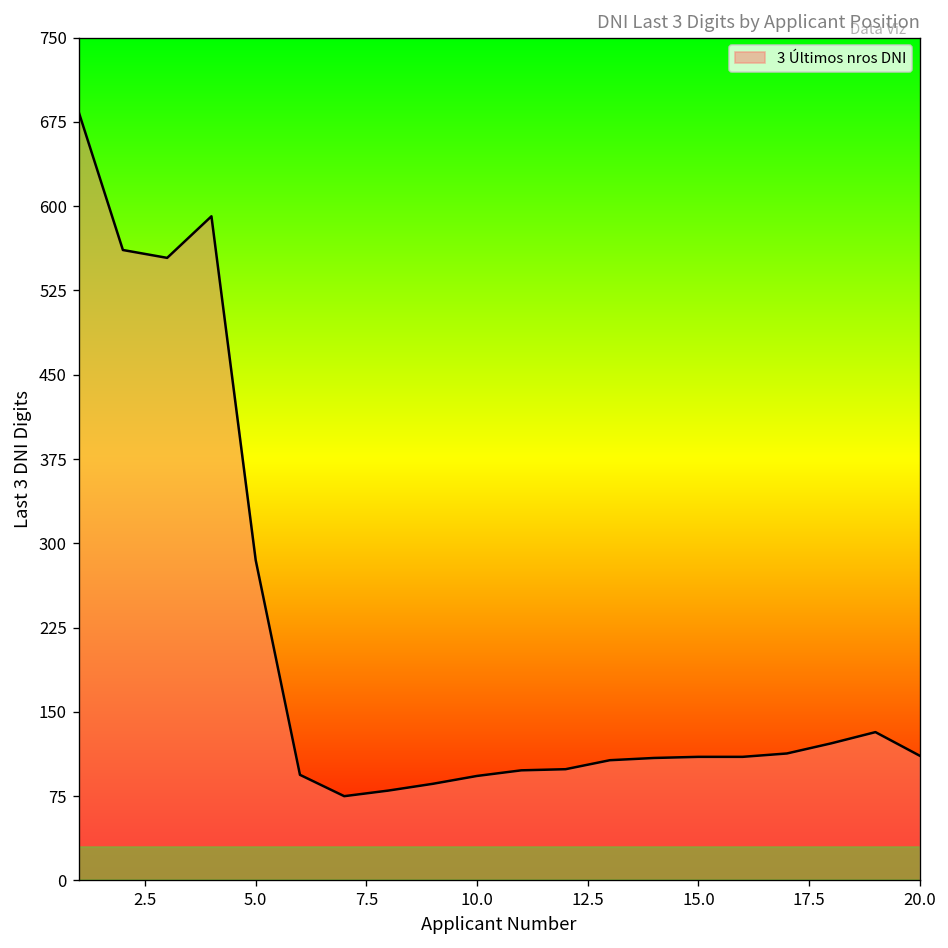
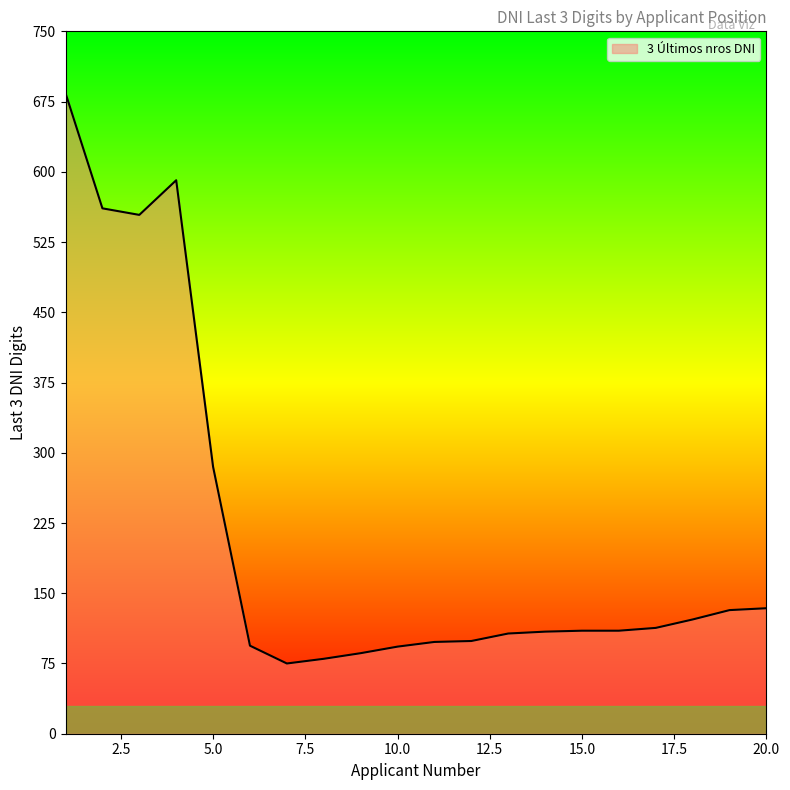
  {
    "5.0": 290,
    "10.0": 90,
    "15.0": 110,
-   "20.0": 110
+   "20.0": 130
  }
